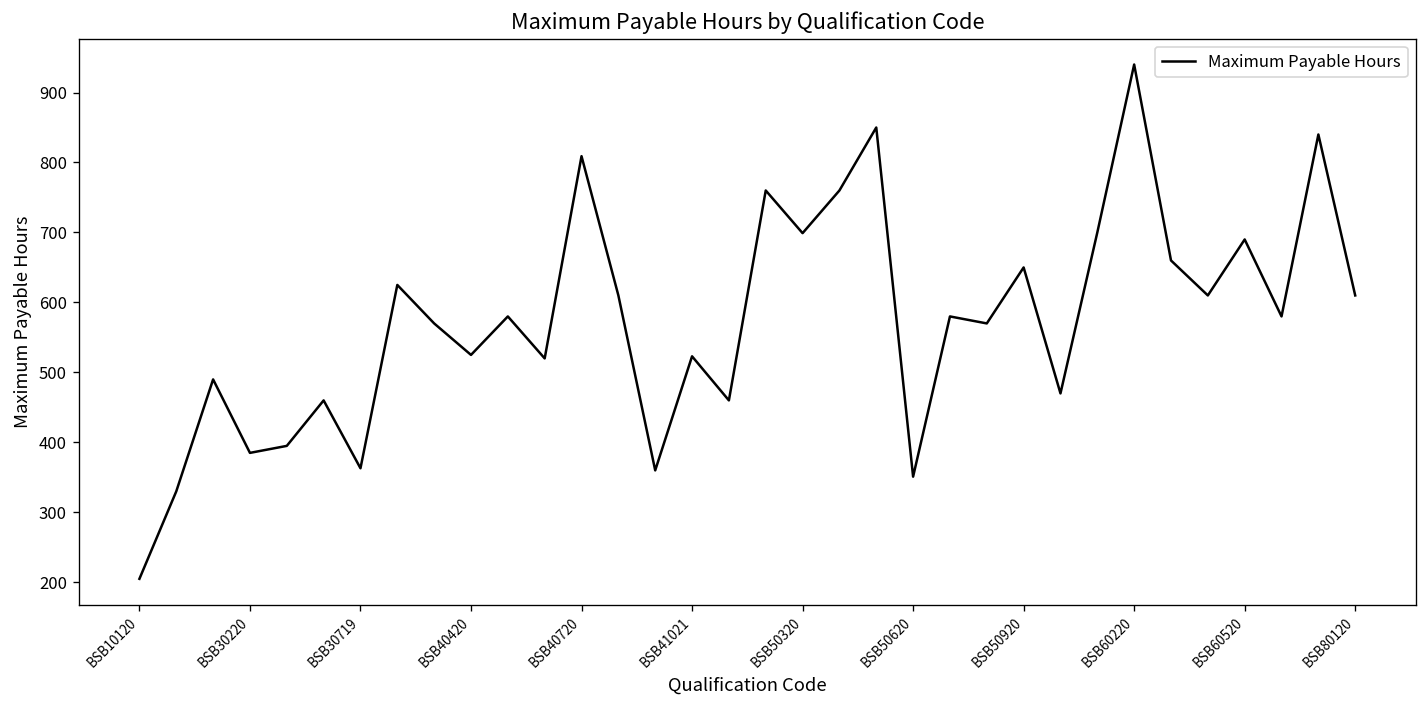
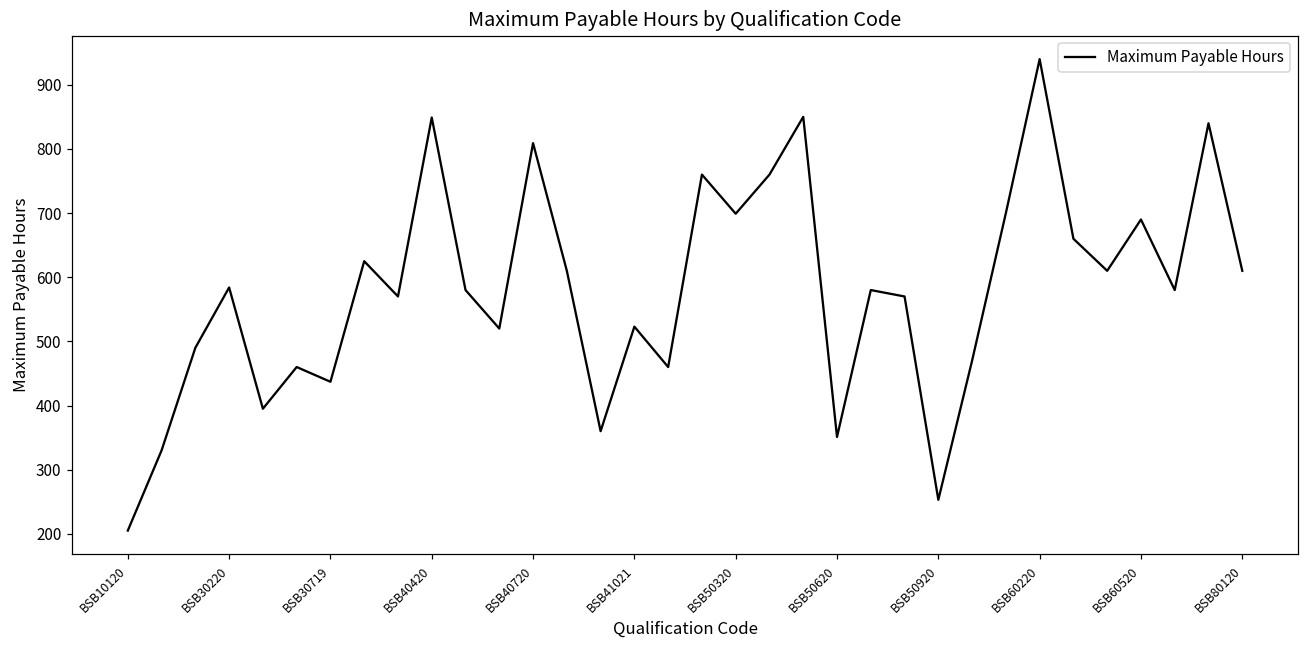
  {
    "BSB10120": 210,
-   "BSB30220": 390,
-   "BSB30719": 360,
-   "BSB40420": 530,
+   "BSB30220": 580,
+   "BSB30719": 440,
+   "BSB40420": 850,
    "BSB40720": 810,
    "BSB41021": 520,
    "BSB50320": 700,
    "BSB50620": 350,
-   "BSB50920": 650,
+   "BSB50920": 250,
    "BSB60220": 940,
    "BSB60520": 690,
    "BSB80120": 610
  }
